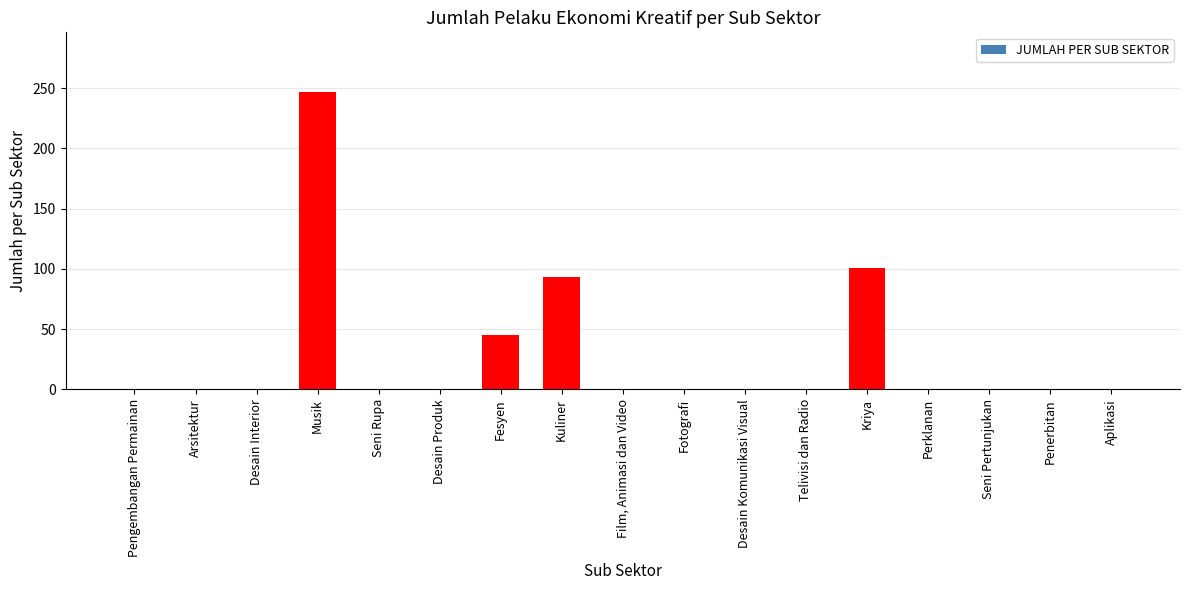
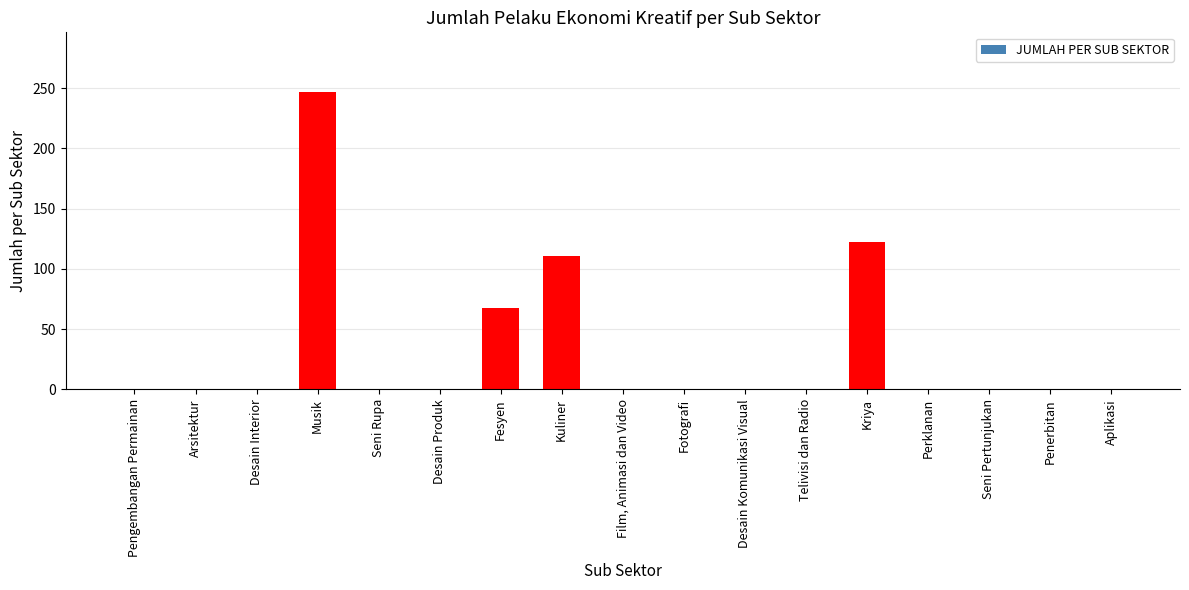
  {
    "Pengembangan Permainan": 0,
    "Arsitektur": 0,
    "Desain Interior": 0,
    "Musik": 247,
    "Seni Rupa": 0,
    "Desain Produk": 0,
-   "Fesyen": 45,
-   "Kuliner": 93,
+   "Fesyen": 68,
+   "Kuliner": 111,
    "Film, Animasi dan Video": 0,
    "Fotografi": 0,
    "Desain Komunikasi Visual": 0,
    "Telivisi dan Radio": 0,
-   "Kriya": 101,
+   "Kriya": 122,
    "Perklanan": 0,
    "Seni Pertunjukan": 0,
    "Penerbitan": 0,
    "Aplikasi": 0
  }
